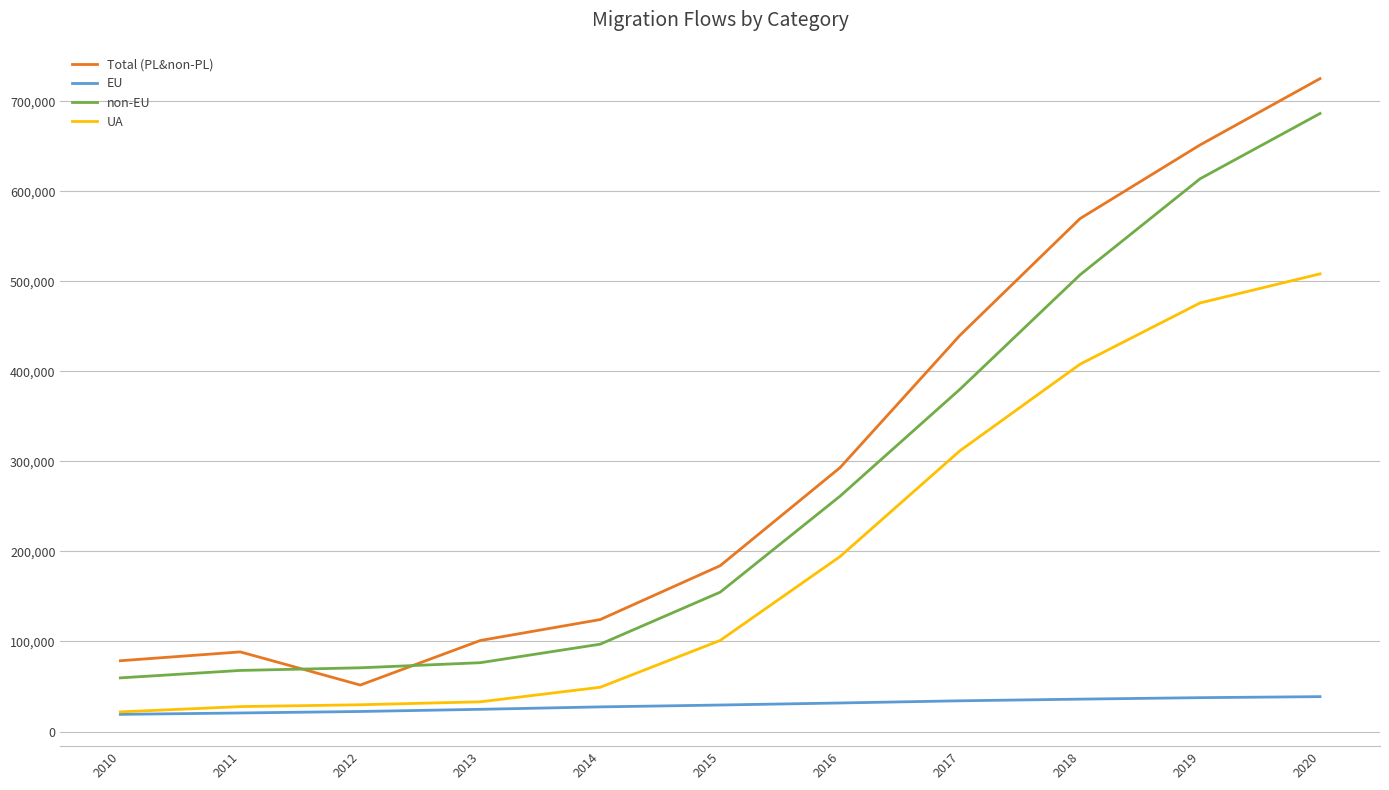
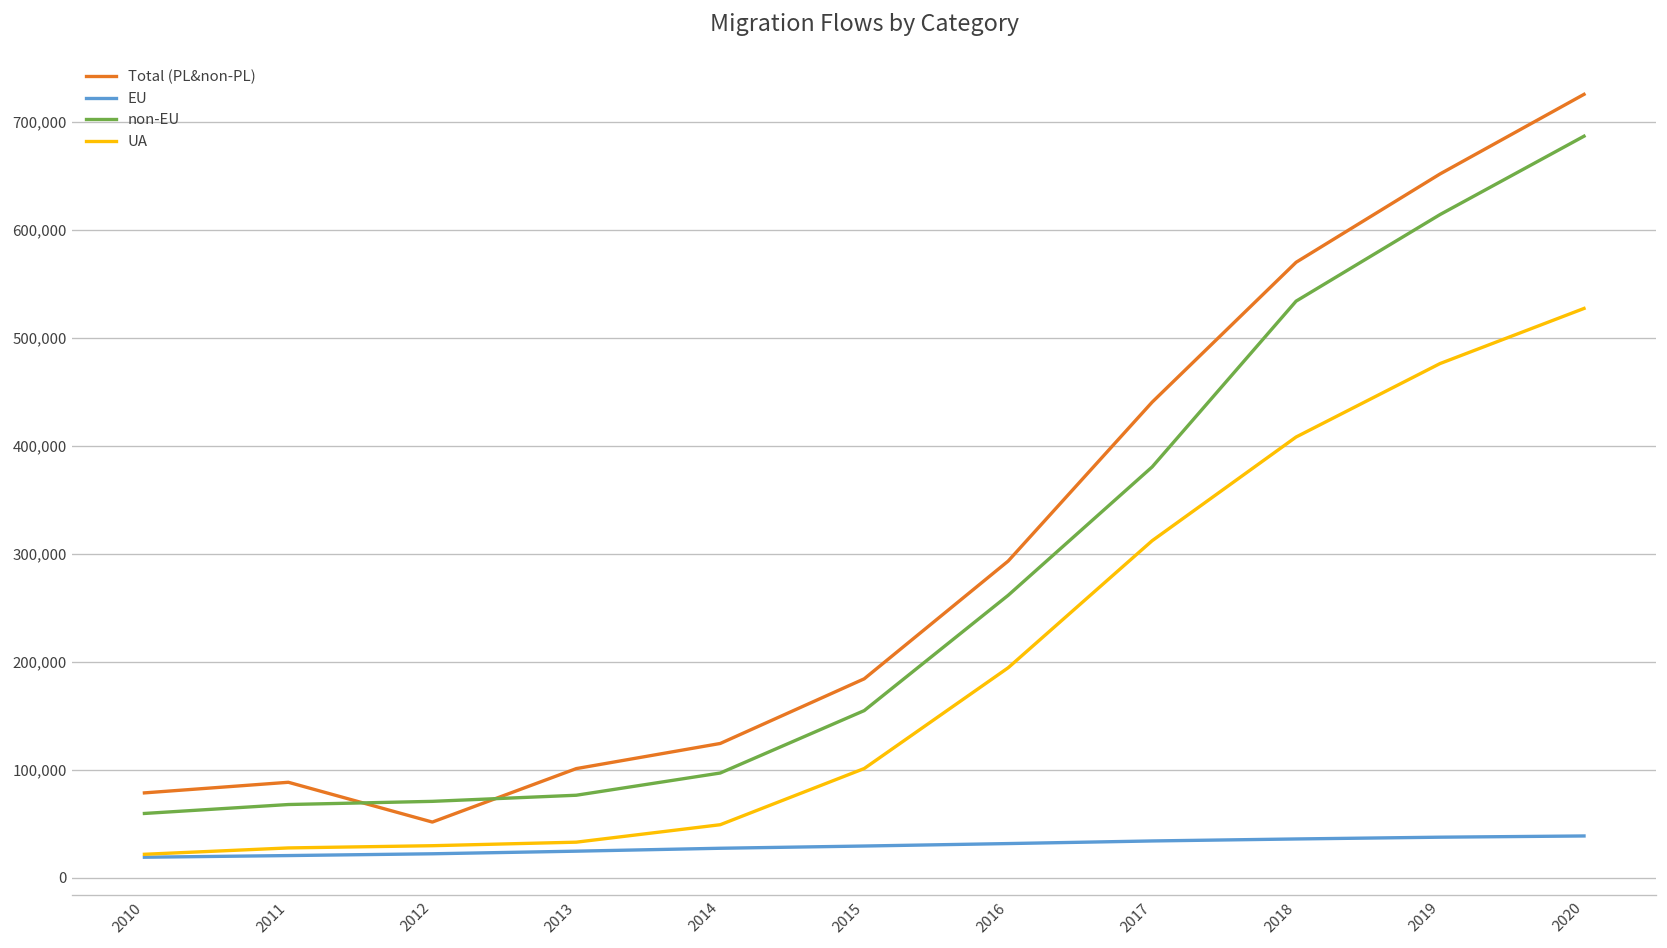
  {
    "Total (PL&non-PL)": {
      "2010": "80,000",
      "2011": "90,000",
      "2012": "50,000",
      "2013": "100,000",
      "2014": "120,000",
      "2015": "180,000",
      "2016": "290,000",
      "2017": "440,000",
      "2018": "570,000",
      "2019": "650,000",
      "2020": "730,000"
    },
    "EU": {
      "2011": "20,000",
      "2012": "20,000",
      "2013": "20,000",
      "2014": "30,000",
      "2015": "30,000",
      "2016": "30,000",
      "2017": "30,000",
      "2018": "40,000",
      "2019": "40,000",
      "2020": "40,000"
    },
    "non-EU": {
      "2010": "60,000",
      "2011": "70,000",
      "2012": "70,000",
      "2013": "80,000",
      "2014": "100,000",
      "2015": "150,000",
      "2016": "260,000",
      "2017": "380,000",
-     "2018": "510,000",
+     "2018": "530,000",
      "2019": "610,000",
      "2020": "690,000"
    },
    "UA": {
      "2011": "30,000",
      "2012": "30,000",
      "2013": "30,000",
      "2014": "50,000",
      "2015": "100,000",
      "2016": "190,000",
      "2017": "310,000",
      "2018": "410,000",
      "2019": "480,000",
-     "2020": "510,000"
+     "2020": "530,000"
    }
  }
